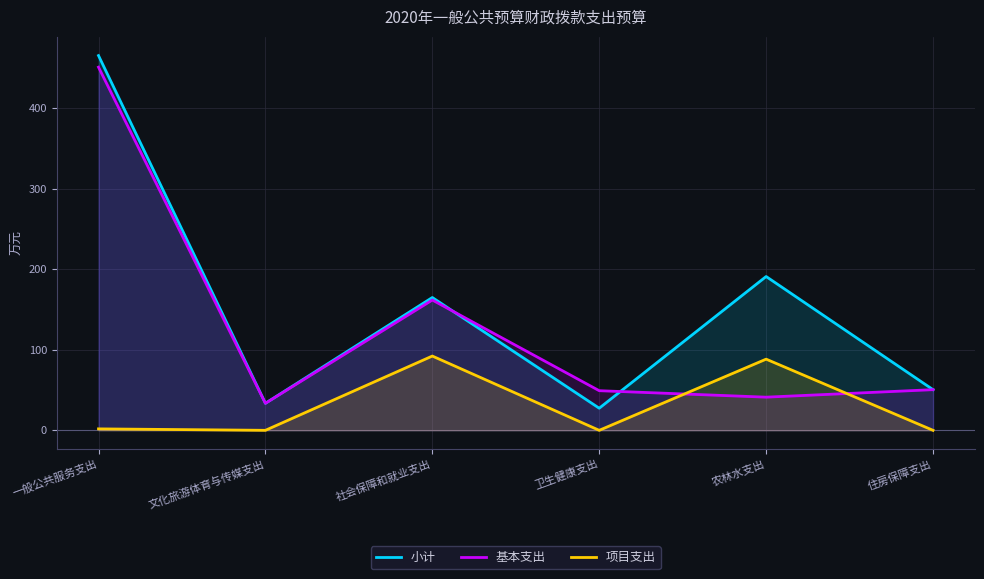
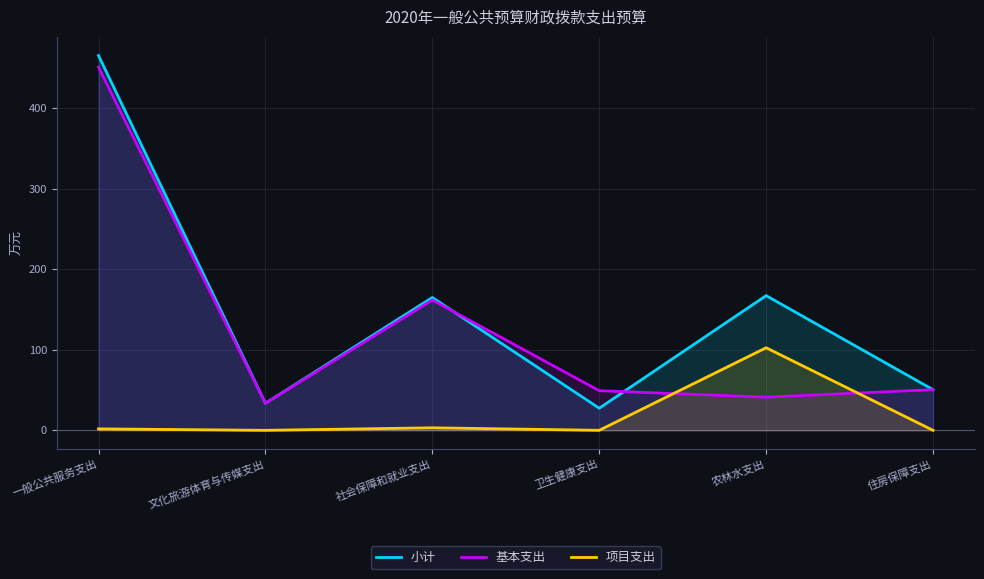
  {
    "小计": {
      "一般公共服务支出": 470,
      "卫生健康支出": 30,
-     "农林水支出": 190
+     "农林水支出": 170
    },
    "基本支出": {
      "一般公共服务支出": 450,
      "卫生健康支出": 50,
      "农林水支出": 40
    },
    "项目支出": {
      "一般公共服务支出": 0,
      "文化旅游体育与传媒支出": 0,
-     "社会保障和就业支出": 90,
+     "社会保障和就业支出": 0,
      "卫生健康支出": 0,
-     "农林水支出": 90,
+     "农林水支出": 100,
      "住房保障支出": 0
    }
  }
